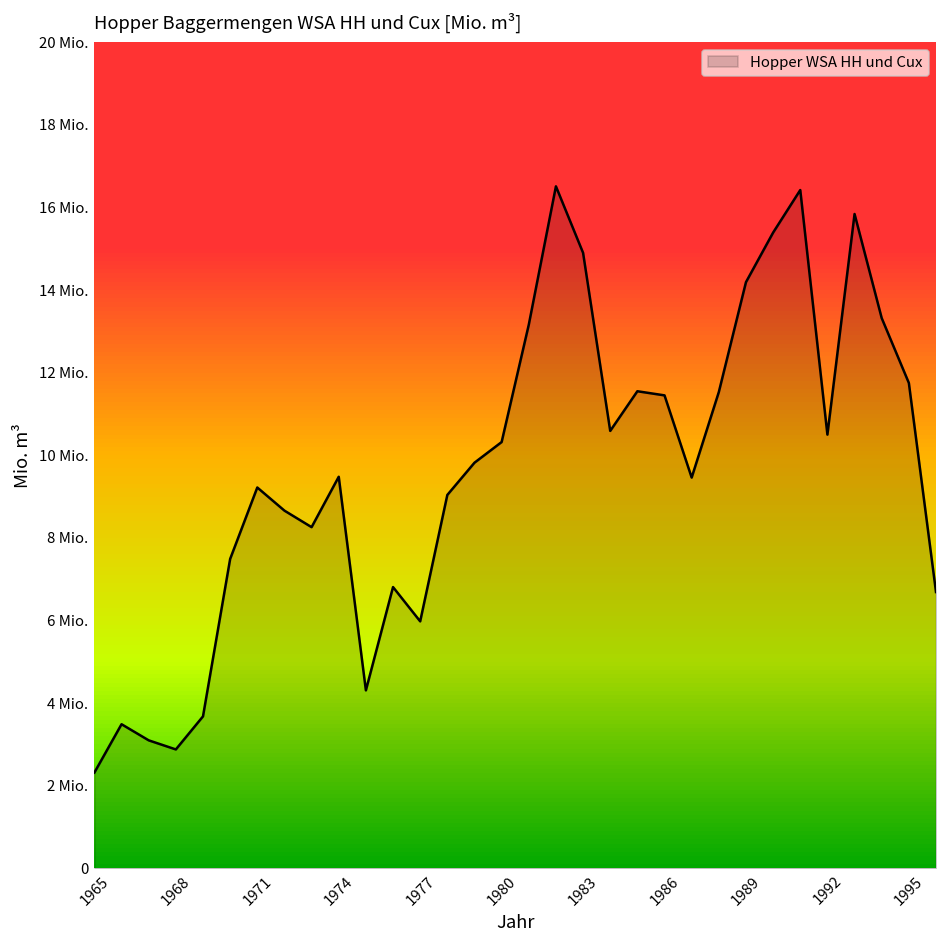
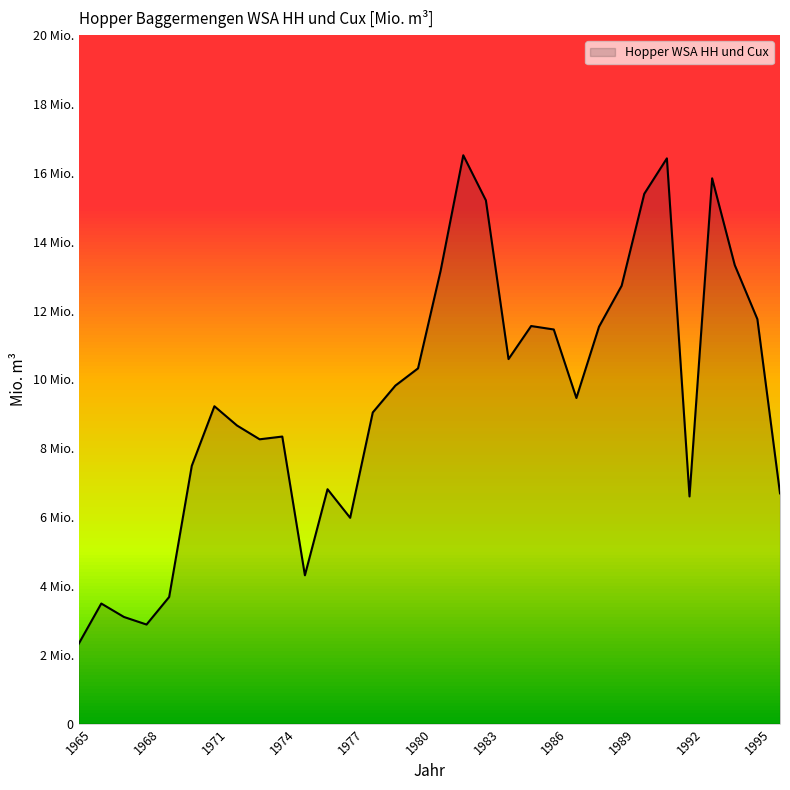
  {
    "Hopper WSA HH und Cux": {
      "1968": "2.9 Mio.",
      "1971": "9.2 Mio.",
-     "1974": "9.5 Mio.",
+     "1974": "8.3 Mio.",
      "1977": "6.0 Mio.",
      "1980": "10.3 Mio.",
-     "1983": "14.9 Mio.",
+     "1983": "15.2 Mio.",
      "1986": "11.5 Mio.",
-     "1989": "14.2 Mio.",
-     "1992": "10.5 Mio.",
+     "1989": "12.7 Mio.",
+     "1992": "6.6 Mio.",
      "1995": "11.8 Mio."
    }
  }
